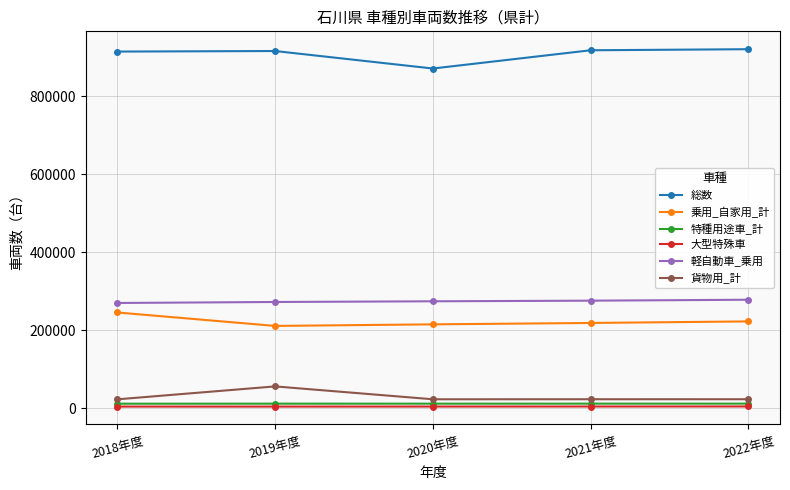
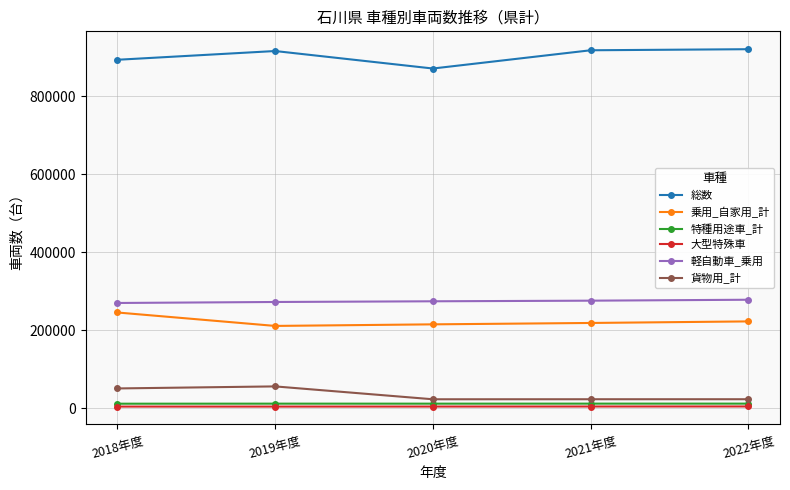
  {
    "総数": {
-     "2018年度": 910000,
+     "2018年度": 890000,
      "2019年度": 920000,
      "2020年度": 870000,
      "2021年度": 920000,
      "2022年度": 920000
    },
    "乗用_自家用_計": {
      "2018年度": 250000,
      "2019年度": 210000,
      "2020年度": 220000,
      "2021年度": 220000,
      "2022年度": 220000
    },
    "特種用途車_計": {
      "2018年度": 10000,
      "2019年度": 10000,
      "2020年度": 10000,
      "2021年度": 10000,
      "2022年度": 10000
    },
    "大型特殊車": {
      "2018年度": 0,
      "2019年度": 0,
      "2020年度": 0,
      "2021年度": 10000,
      "2022年度": 10000
    },
    "軽自動車_乗用": {
      "2018年度": 270000,
      "2019年度": 270000,
      "2020年度": 270000,
      "2021年度": 280000,
      "2022年度": 280000
    },
    "貨物用_計": {
-     "2018年度": 20000,
+     "2018年度": 50000,
      "2019年度": 60000,
      "2020年度": 20000,
      "2021年度": 20000,
      "2022年度": 20000
    }
  }
